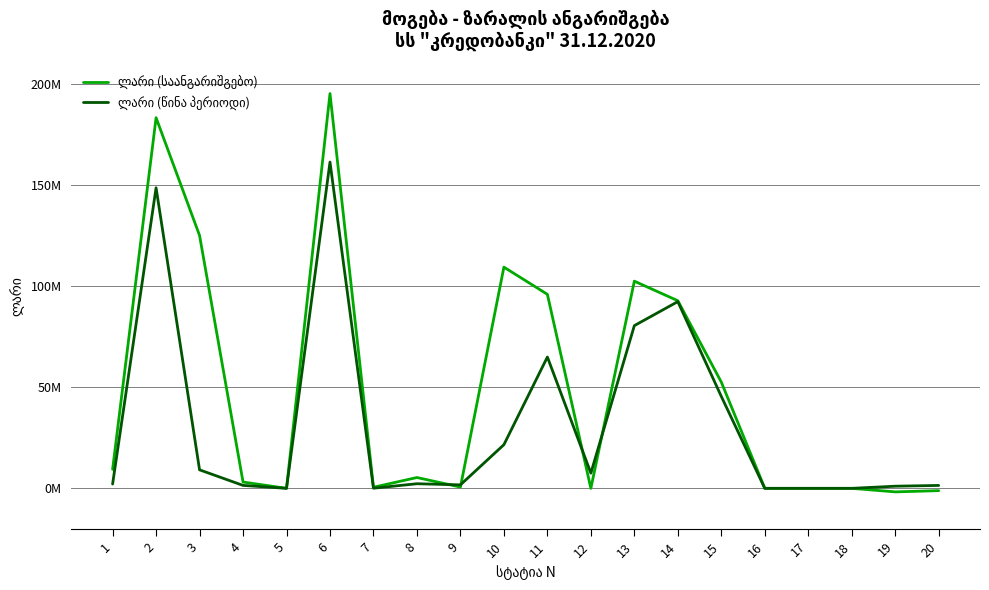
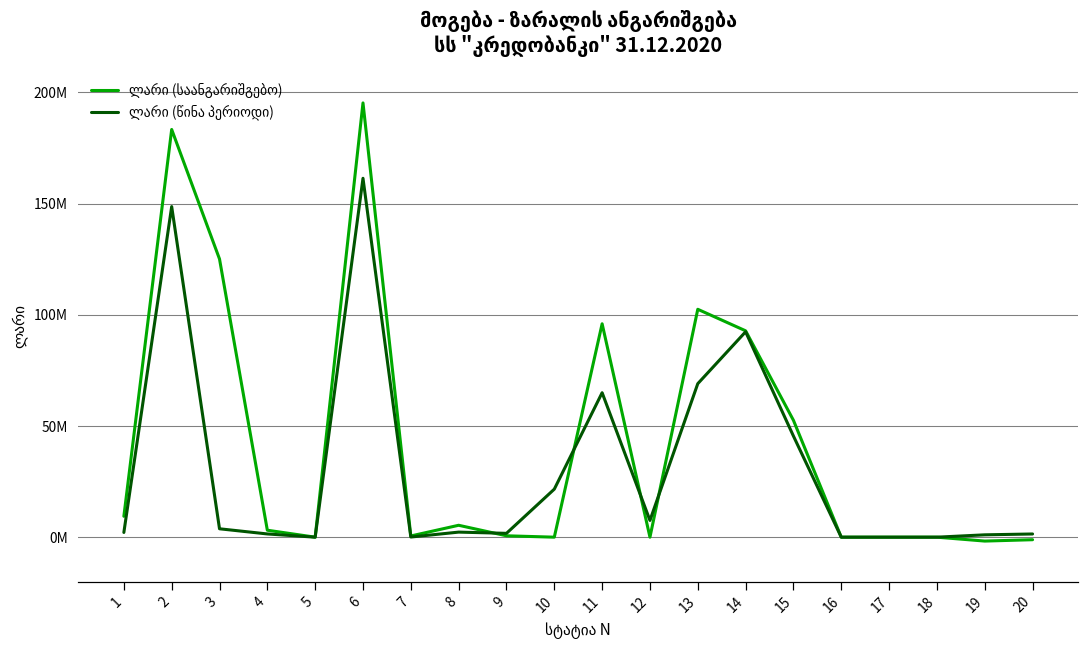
  {
    "ლარი (საანგარიშგებო)": {
      "1": 9000000,
      "2": 183000000,
      "3": 125000000,
      "4": 3000000,
      "6": 195000000,
      "8": 5000000,
-     "10": 109000000,
+     "10": 0,
      "11": 96000000,
      "12": 0,
      "13": 102000000,
      "15": 53000000,
      "19": -2000000,
      "20": -1000000
    },
    "ლარი (წინა პერიოდი)": {
      "1": 2000000,
      "2": 149000000,
-     "3": 9000000,
+     "3": 4000000,
      "4": 1000000,
      "6": 161000000,
      "8": 2000000,
      "10": 22000000,
      "11": 65000000,
      "12": 8000000,
-     "13": 80000000,
+     "13": 69000000,
      "15": 45000000,
      "19": 1000000,
      "20": 1000000
    }
  }
